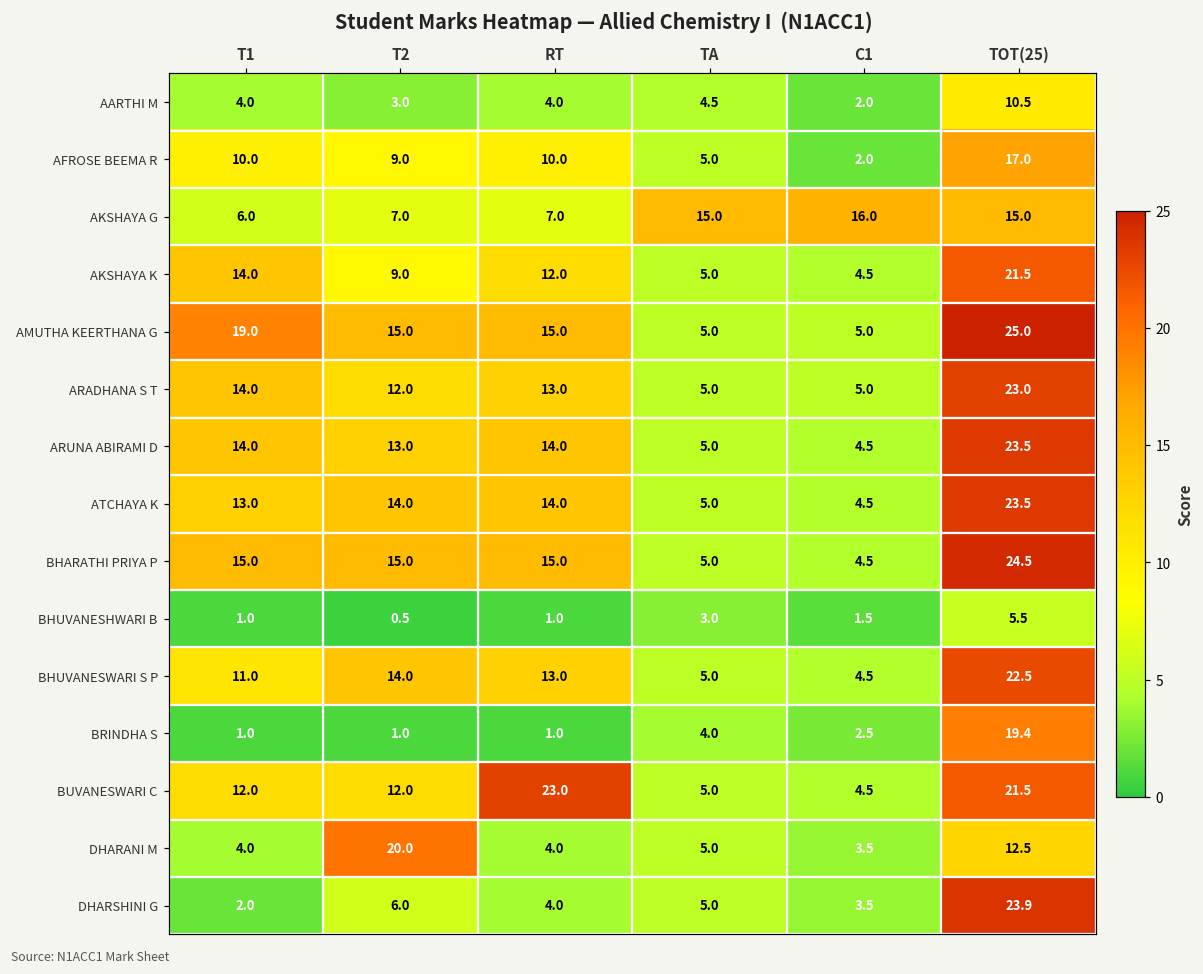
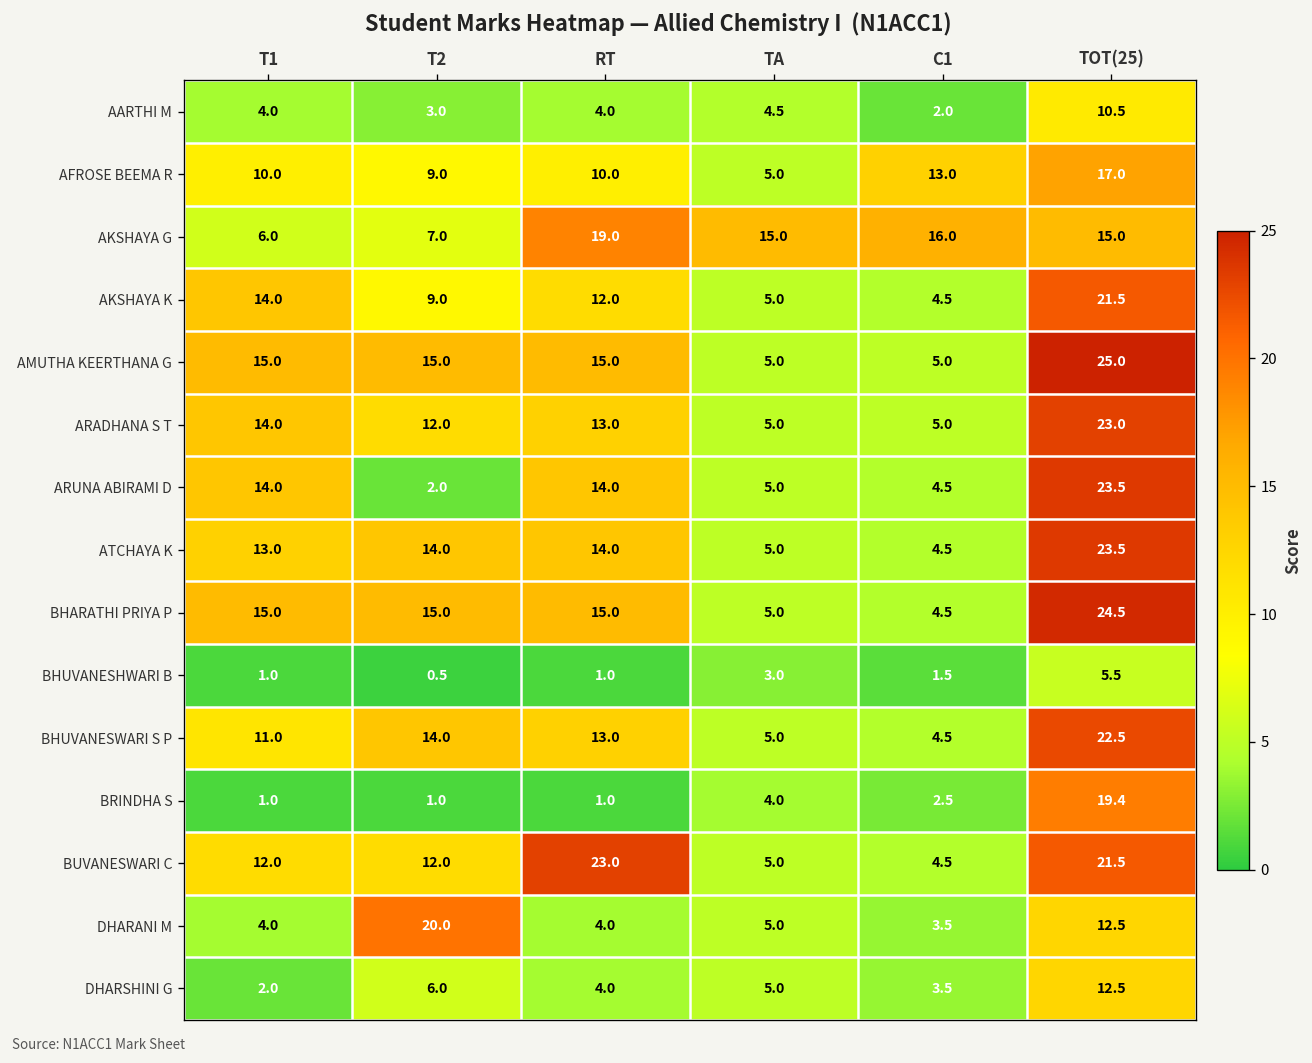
  {
    "AARTHI M": {
      "T1": 4.0,
      "T2": 3.0,
      "RT": 4.0,
      "TA": 4.5,
      "C1": 2.0,
      "TOT(25)": 10.5
    },
    "AFROSE BEEMA R": {
      "T1": 10.0,
      "T2": 9.0,
      "RT": 10.0,
      "TA": 5.0,
-     "C1": 2.0,
+     "C1": 13.0,
      "TOT(25)": 17.0
    },
    "AKSHAYA G": {
      "T1": 6.0,
      "T2": 7.0,
-     "RT": 7.0,
+     "RT": 19.0,
      "TA": 15.0,
      "C1": 16.0,
      "TOT(25)": 15.0
    },
    "AKSHAYA K": {
      "T1": 14.0,
      "T2": 9.0,
      "RT": 12.0,
      "TA": 5.0,
      "C1": 4.5,
      "TOT(25)": 21.5
    },
    "AMUTHA KEERTHANA G": {
-     "T1": 19.0,
+     "T1": 15.0,
      "T2": 15.0,
      "RT": 15.0,
      "TA": 5.0,
      "C1": 5.0,
      "TOT(25)": 25.0
    },
    "ARADHANA S T": {
      "T1": 14.0,
      "T2": 12.0,
      "RT": 13.0,
      "TA": 5.0,
      "C1": 5.0,
      "TOT(25)": 23.0
    },
    "ARUNA ABIRAMI D": {
      "T1": 14.0,
-     "T2": 13.0,
+     "T2": 2.0,
      "RT": 14.0,
      "TA": 5.0,
      "C1": 4.5,
      "TOT(25)": 23.5
    },
    "ATCHAYA K": {
      "T1": 13.0,
      "T2": 14.0,
      "RT": 14.0,
      "TA": 5.0,
      "C1": 4.5,
      "TOT(25)": 23.5
    },
    "BHARATHI PRIYA P": {
      "T1": 15.0,
      "T2": 15.0,
      "RT": 15.0,
      "TA": 5.0,
      "C1": 4.5,
      "TOT(25)": 24.5
    },
    "BHUVANESHWARI B": {
      "T1": 1.0,
      "T2": 0.5,
      "RT": 1.0,
      "TA": 3.0,
      "C1": 1.5,
      "TOT(25)": 5.5
    },
    "BHUVANESWARI S P": {
      "T1": 11.0,
      "T2": 14.0,
      "RT": 13.0,
      "TA": 5.0,
      "C1": 4.5,
      "TOT(25)": 22.5
    },
    "BRINDHA S": {
      "T1": 1.0,
      "T2": 1.0,
      "RT": 1.0,
      "TA": 4.0,
      "C1": 2.5,
      "TOT(25)": 19.4
    },
    "BUVANESWARI C": {
      "T1": 12.0,
      "T2": 12.0,
      "RT": 23.0,
      "TA": 5.0,
      "C1": 4.5,
      "TOT(25)": 21.5
    },
    "DHARANI M": {
      "T1": 4.0,
      "T2": 20.0,
      "RT": 4.0,
      "TA": 5.0,
      "C1": 3.5,
      "TOT(25)": 12.5
    },
    "DHARSHINI G": {
      "T1": 2.0,
      "T2": 6.0,
      "RT": 4.0,
      "TA": 5.0,
      "C1": 3.5,
-     "TOT(25)": 23.9
+     "TOT(25)": 12.5
    }
  }
